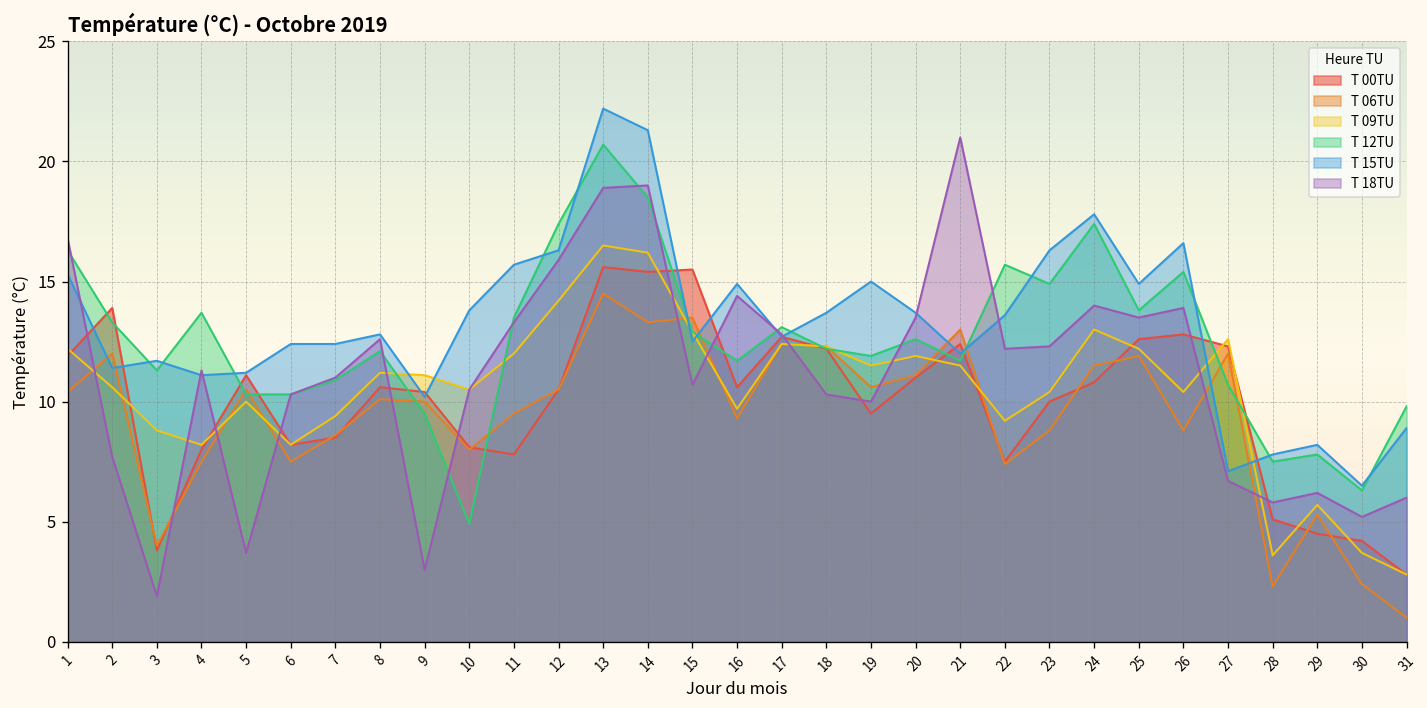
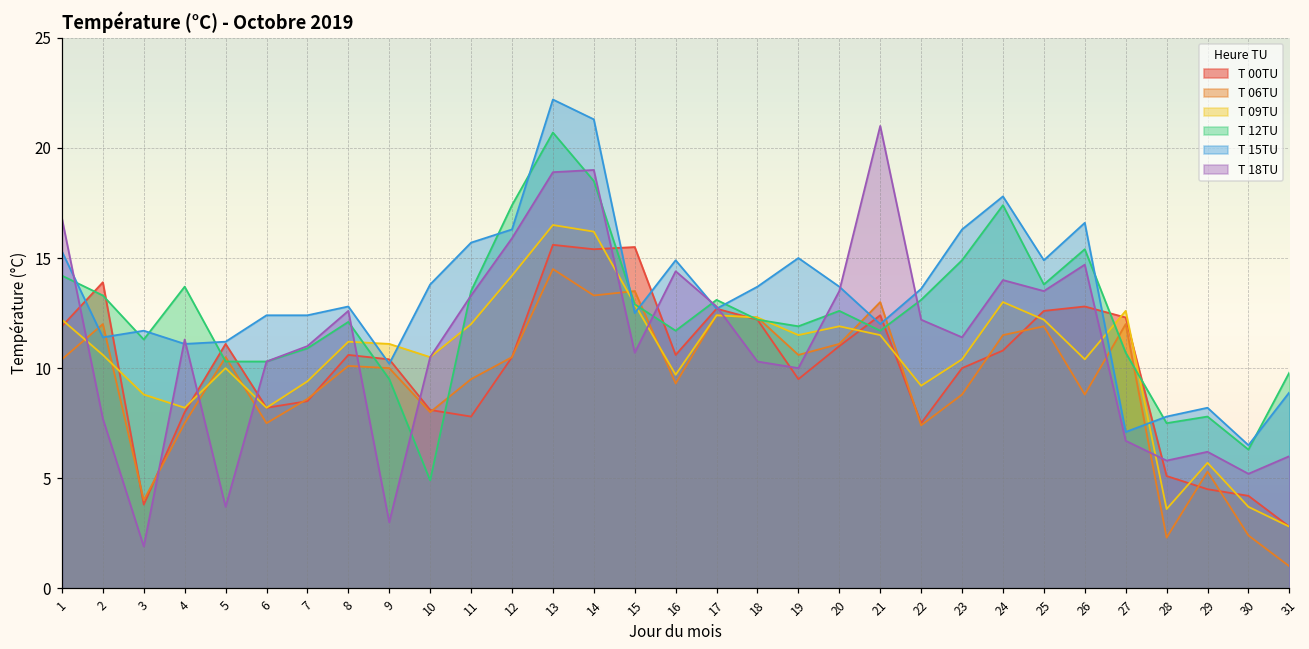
  {
    "T 12TU": {
-     "1": 16.3,
+     "1": 14.2,
      "2": 13.3,
      "3": 11.3,
      "4": 13.7,
      "5": 10.3,
      "8": 12.1,
      "9": 9.5,
      "10": 4.9,
      "11": 13.5,
      "12": 17.4,
      "13": 20.7,
      "14": 18.5,
      "16": 11.7,
      "17": 13.1,
      "19": 11.9,
      "20": 12.6,
      "21": 11.7,
-     "22": 15.7,
+     "22": 13.1,
      "23": 14.9,
      "24": 17.4,
      "25": 13.8,
      "26": 15.4,
      "27": 10.7,
      "28": 7.5,
      "29": 7.8,
      "30": 6.3,
      "31": 9.8
    },
    "T 15TU": {
      "1": 15.3,
      "2": 11.4,
      "3": 11.7,
      "4": 11.1,
      "6": 12.4,
      "7": 12.4,
      "8": 12.8,
      "9": 10.2,
      "10": 13.8,
      "11": 15.7,
      "12": 16.3,
      "13": 22.2,
      "14": 21.3,
      "15": 12.5,
      "16": 14.9,
      "18": 13.7,
      "19": 15.0,
      "20": 13.7,
      "21": 12.0,
      "22": 13.6,
      "23": 16.3,
      "24": 17.8,
      "25": 14.9,
      "26": 16.6,
      "27": 7.1,
      "28": 7.8,
      "29": 8.2,
      "30": 6.5,
      "31": 8.9
    },
    "T 18TU": {
      "1": 16.8,
      "2": 7.7,
      "3": 1.9,
      "4": 11.3,
      "5": 3.7,
      "8": 12.6,
      "9": 3.0,
      "11": 13.3,
      "12": 15.9,
      "13": 18.9,
      "14": 19.0,
      "15": 10.7,
      "16": 14.4,
      "18": 10.3,
      "19": 10.0,
      "20": 13.5,
      "21": 21.0,
      "22": 12.2,
-     "23": 12.3,
+     "23": 11.4,
      "24": 14.0,
      "25": 13.5,
-     "26": 13.9,
+     "26": 14.7,
      "27": 6.7,
      "28": 5.8,
      "29": 6.2,
      "30": 5.2,
      "31": 6.0
    }
  }
